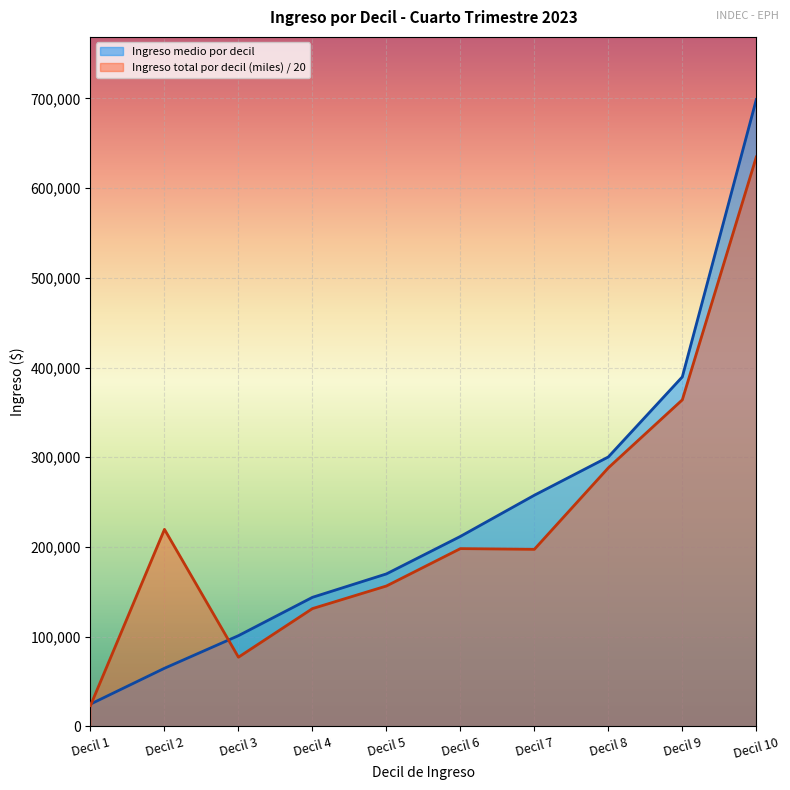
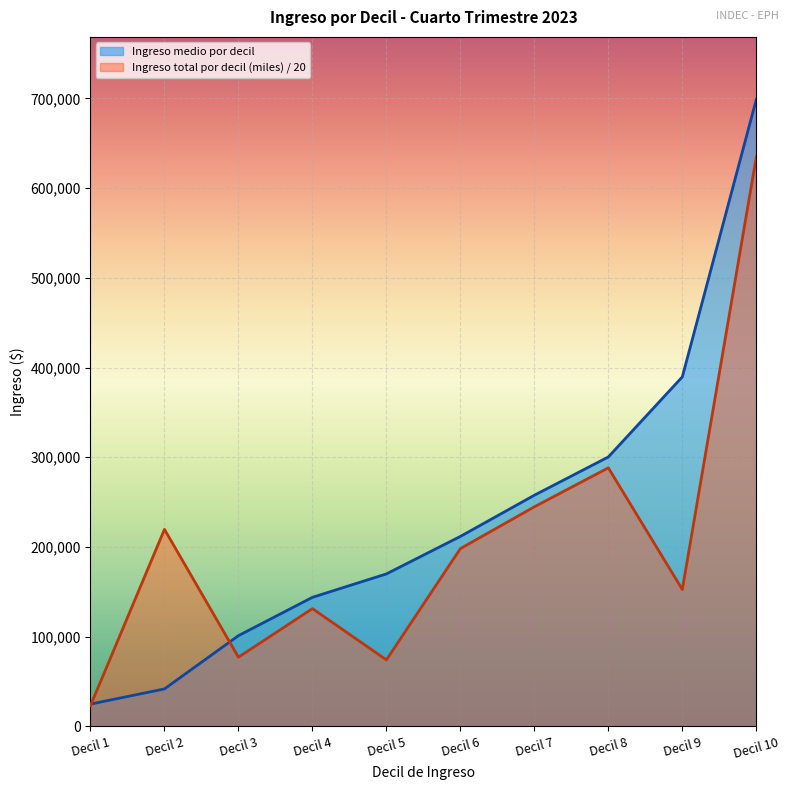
  {
    "Ingreso medio por decil": {
-     "Decil 2": "60,000",
+     "Decil 2": "40,000",
      "Decil 3": "100,000",
      "Decil 4": "140,000",
      "Decil 5": "170,000",
      "Decil 6": "210,000",
      "Decil 7": "260,000",
      "Decil 8": "300,000",
      "Decil 9": "390,000",
      "Decil 10": "700,000"
    },
    "Ingreso total por decil (miles) / 20": {
      "Decil 2": "220,000",
      "Decil 3": "80,000",
      "Decil 4": "130,000",
-     "Decil 5": "160,000",
+     "Decil 5": "70,000",
      "Decil 6": "200,000",
-     "Decil 7": "200,000",
+     "Decil 7": "240,000",
      "Decil 8": "290,000",
-     "Decil 9": "360,000",
+     "Decil 9": "150,000",
      "Decil 10": "630,000"
    }
  }
